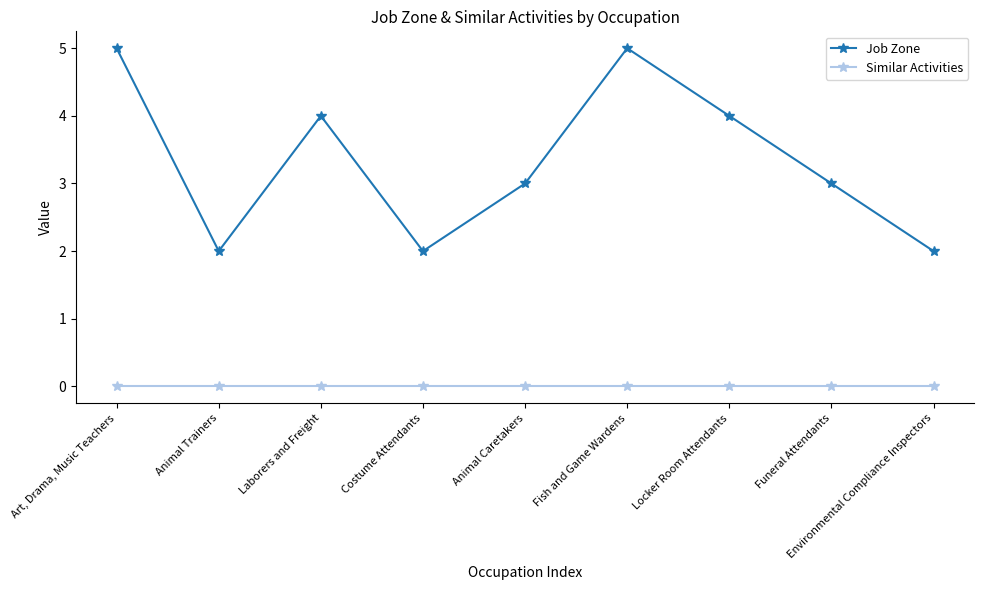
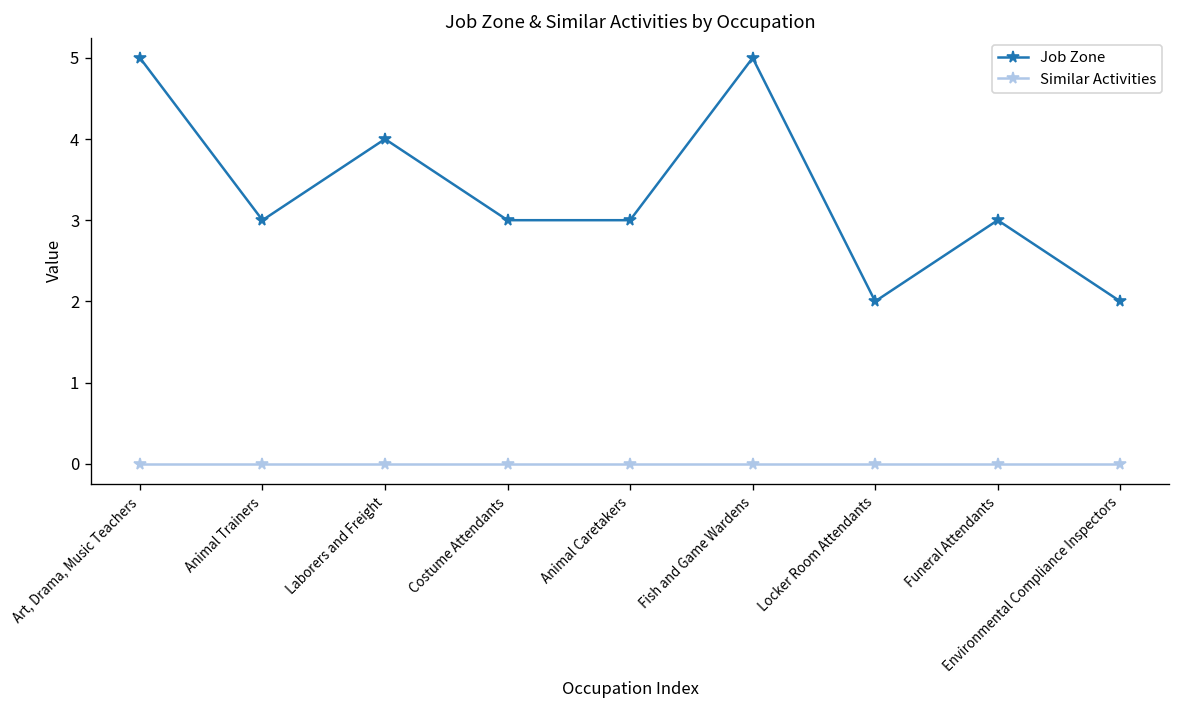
  {
    "Job Zone": {
      "Art, Drama, Music Teachers": 5,
-     "Animal Trainers": 2,
+     "Animal Trainers": 3,
      "Laborers and Freight": 4,
-     "Costume Attendants": 2,
+     "Costume Attendants": 3,
      "Animal Caretakers": 3,
      "Fish and Game Wardens": 5,
-     "Locker Room Attendants": 4,
+     "Locker Room Attendants": 2,
      "Funeral Attendants": 3,
      "Environmental Compliance Inspectors": 2
    },
    "Similar Activities": {
      "Art, Drama, Music Teachers": 0,
      "Animal Trainers": 0,
      "Laborers and Freight": 0,
      "Costume Attendants": 0,
      "Animal Caretakers": 0,
      "Fish and Game Wardens": 0,
      "Locker Room Attendants": 0,
      "Funeral Attendants": 0,
      "Environmental Compliance Inspectors": 0
    }
  }
